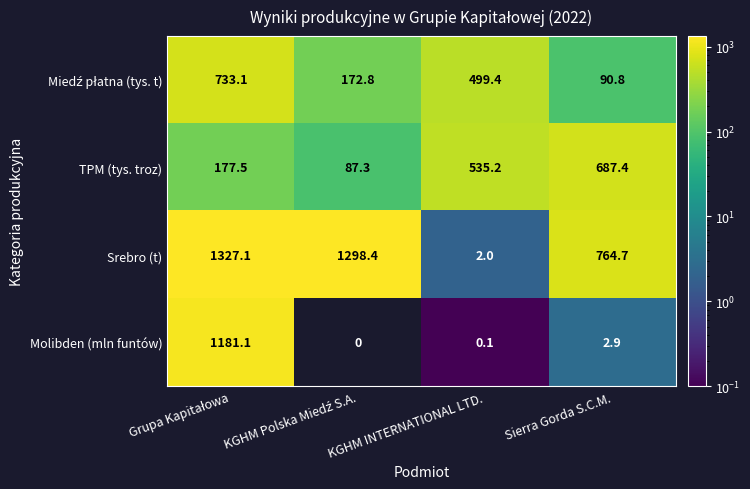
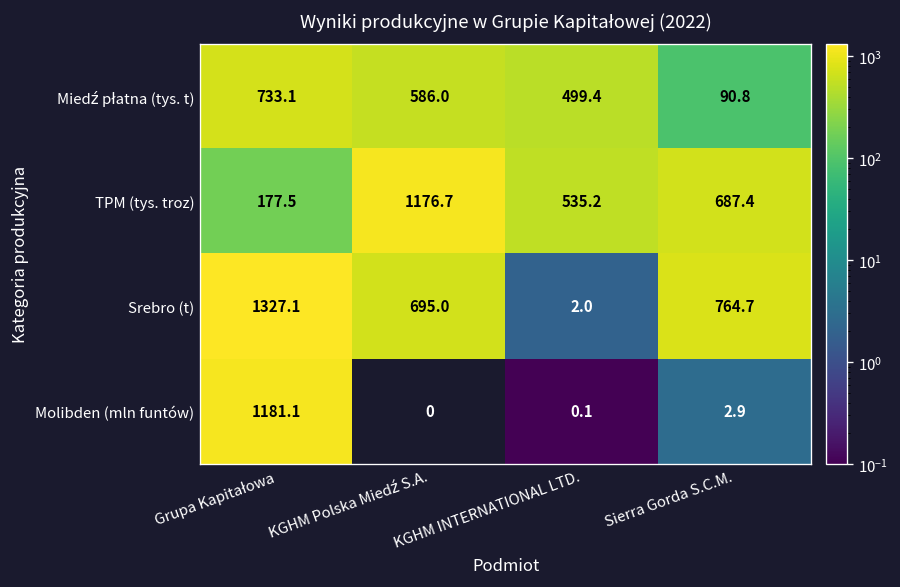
  {
    "Miedź płatna (tys. t)": {
      "Grupa Kapitałowa": 733.1,
-     "KGHM Polska Miedź S.A.": 172.8,
+     "KGHM Polska Miedź S.A.": 586.0,
      "KGHM INTERNATIONAL LTD.": 499.4,
      "Sierra Gorda S.C.M.": 90.8
    },
    "TPM (tys. troz)": {
      "Grupa Kapitałowa": 177.5,
-     "KGHM Polska Miedź S.A.": 87.3,
+     "KGHM Polska Miedź S.A.": 1176.7,
      "KGHM INTERNATIONAL LTD.": 535.2,
      "Sierra Gorda S.C.M.": 687.4
    },
    "Srebro (t)": {
      "Grupa Kapitałowa": 1327.1,
-     "KGHM Polska Miedź S.A.": 1298.4,
+     "KGHM Polska Miedź S.A.": 695.0,
      "KGHM INTERNATIONAL LTD.": 2.0,
      "Sierra Gorda S.C.M.": 764.7
    },
    "Molibden (mln funtów)": {
      "Grupa Kapitałowa": 1181.1,
      "KGHM Polska Miedź S.A.": 0,
      "KGHM INTERNATIONAL LTD.": 0.1,
      "Sierra Gorda S.C.M.": 2.9
    }
  }
